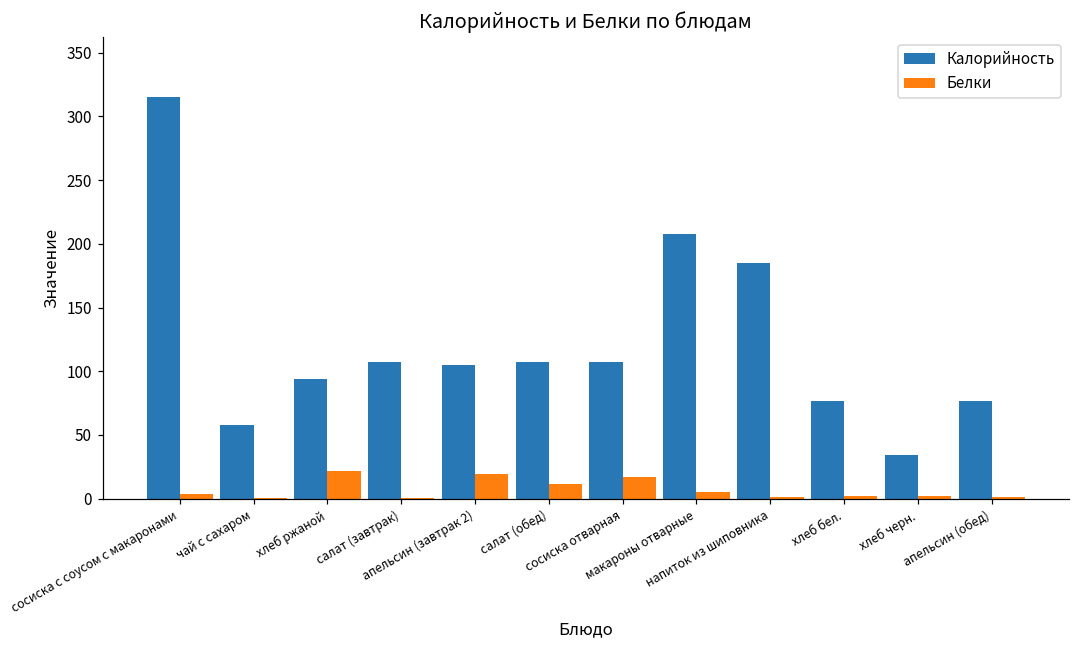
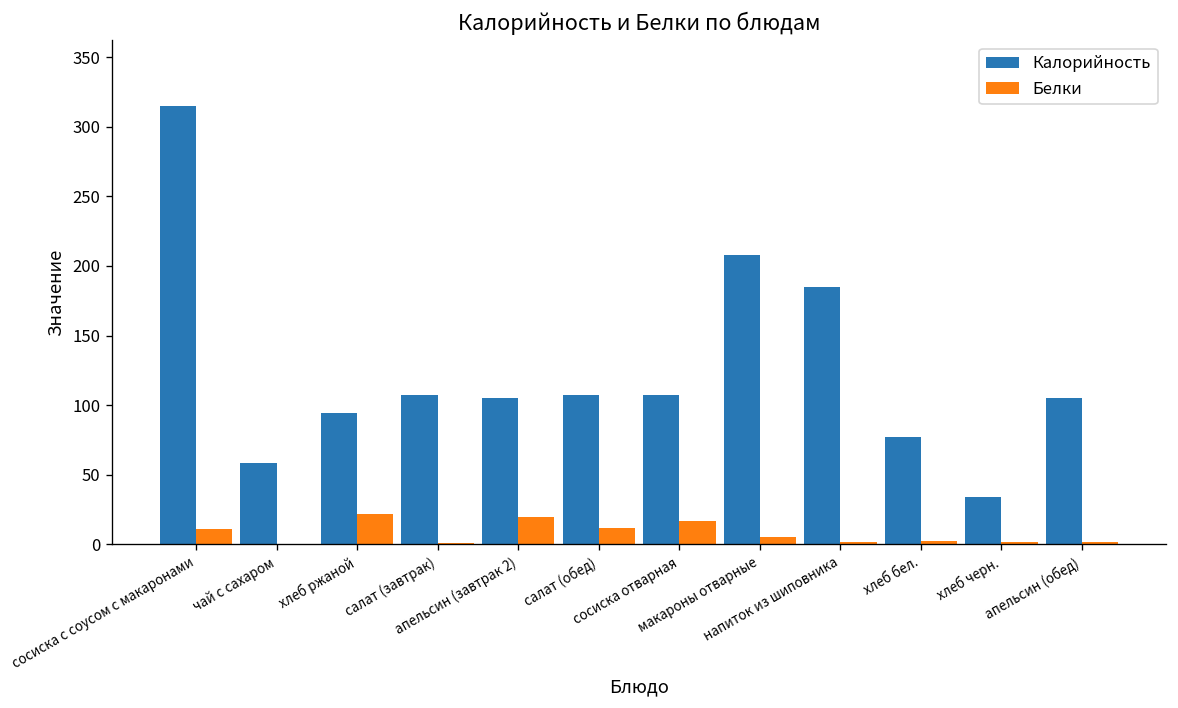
  {
    "Калорийность": {
      "сосиска с соусом с макаронами": 315,
      "чай с сахаром": 58,
      "хлеб ржаной": 94,
      "салат (завтрак)": 107,
      "апельсин (завтрак 2)": 105,
      "салат (обед)": 107,
      "сосиска отварная": 107,
      "макароны отварные": 208,
      "напиток из шиповника": 185,
      "хлеб бел.": 77,
      "хлеб черн.": 34,
-     "апельсин (обед)": 77
+     "апельсин (обед)": 105
    },
    "Белки": {
-     "сосиска с соусом с макаронами": 4,
+     "сосиска с соусом с макаронами": 11,
      "хлеб ржаной": 22,
      "апельсин (завтрак 2)": 19,
      "салат (обед)": 11,
      "сосиска отварная": 17,
      "макароны отварные": 5,
      "хлеб бел.": 2
    }
  }
